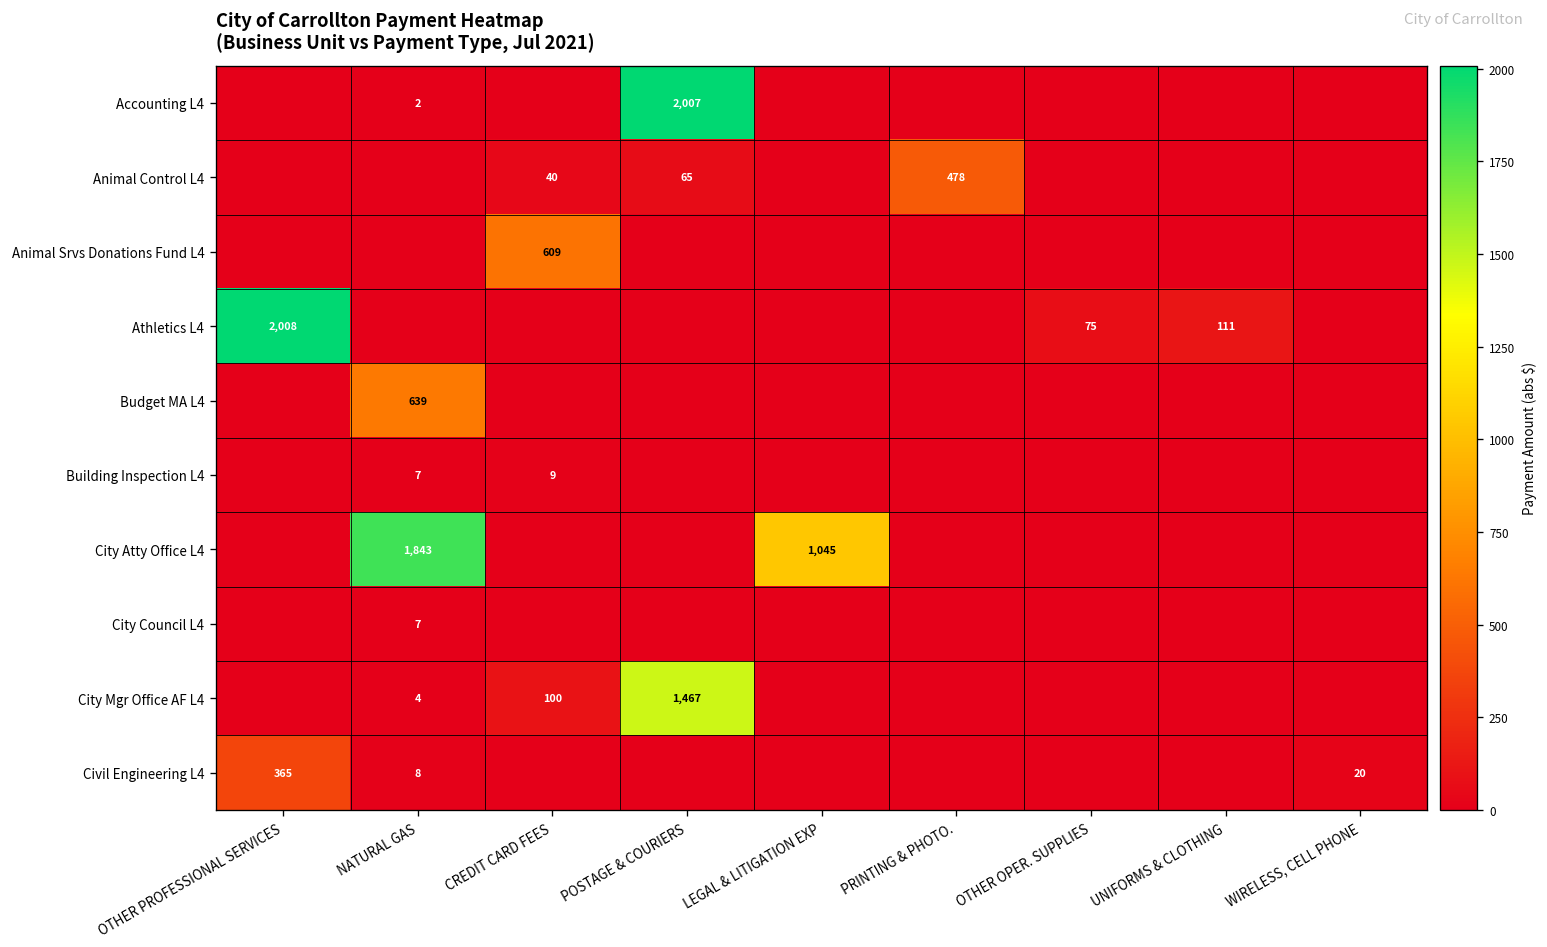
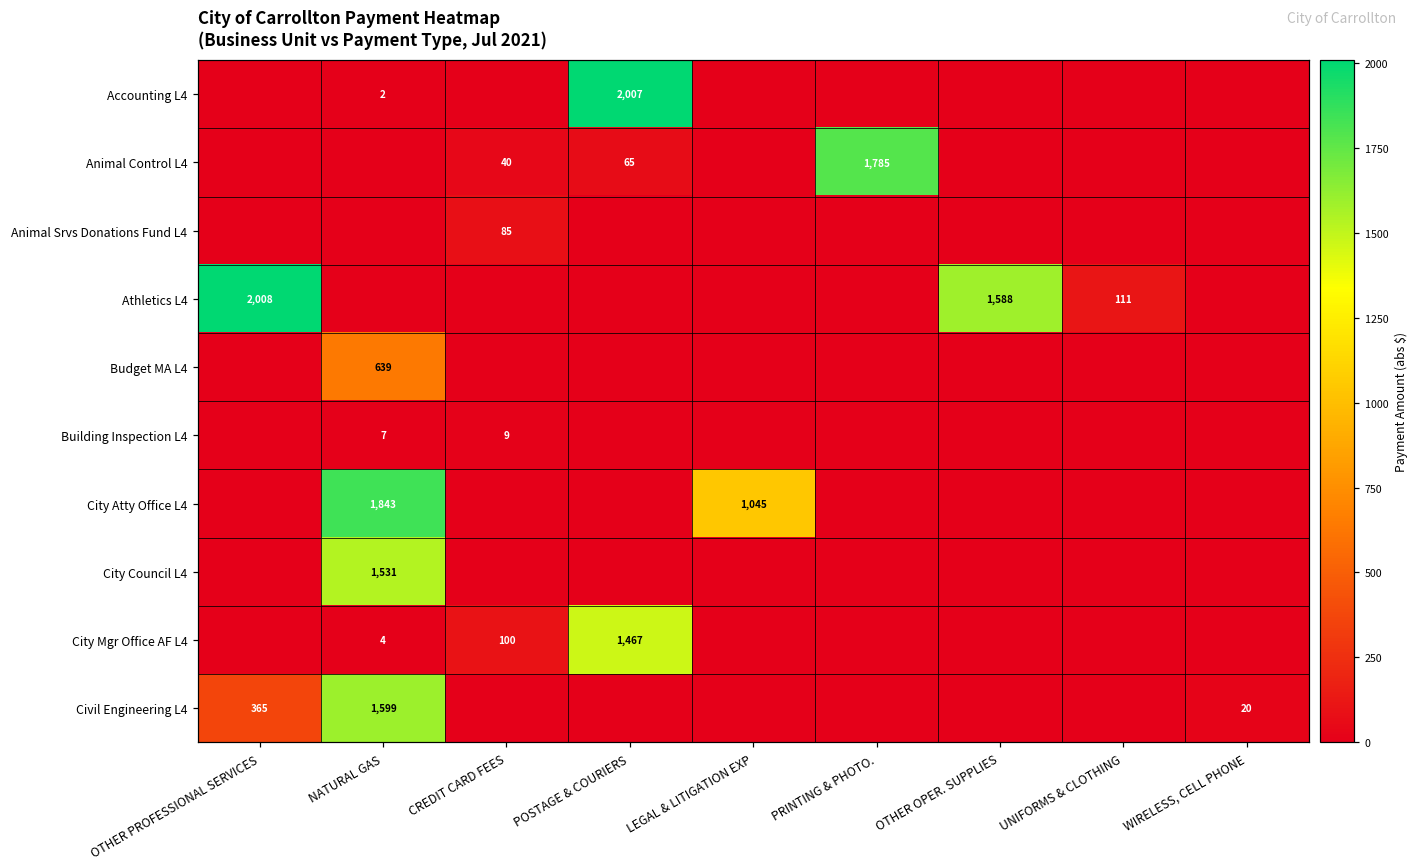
  {
    "Accounting L4": {
      "NATURAL GAS": "2",
      "POSTAGE & COURIERS": "2,007"
    },
    "Animal Control L4": {
      "CREDIT CARD FEES": "40",
      "POSTAGE & COURIERS": "65",
-     "PRINTING & PHOTO.": "478"
+     "PRINTING & PHOTO.": "1,785"
    },
    "Animal Srvs Donations Fund L4": {
-     "CREDIT CARD FEES": "609"
+     "CREDIT CARD FEES": "85"
    },
    "Athletics L4": {
      "OTHER PROFESSIONAL SERVICES": "2,008",
-     "OTHER OPER. SUPPLIES": "75",
+     "OTHER OPER. SUPPLIES": "1,588",
      "UNIFORMS & CLOTHING": "111"
    },
    "Budget MA L4": {
      "NATURAL GAS": "639"
    },
    "Building Inspection L4": {
      "NATURAL GAS": "7",
      "CREDIT CARD FEES": "9"
    },
    "City Atty Office L4": {
      "NATURAL GAS": "1,843",
      "LEGAL & LITIGATION EXP": "1,045"
    },
    "City Council L4": {
-     "NATURAL GAS": "7"
+     "NATURAL GAS": "1,531"
    },
    "City Mgr Office AF L4": {
      "NATURAL GAS": "4",
      "CREDIT CARD FEES": "100",
      "POSTAGE & COURIERS": "1,467"
    },
    "Civil Engineering L4": {
      "OTHER PROFESSIONAL SERVICES": "365",
-     "NATURAL GAS": "8",
+     "NATURAL GAS": "1,599",
      "WIRELESS, CELL PHONE": "20"
    }
  }
